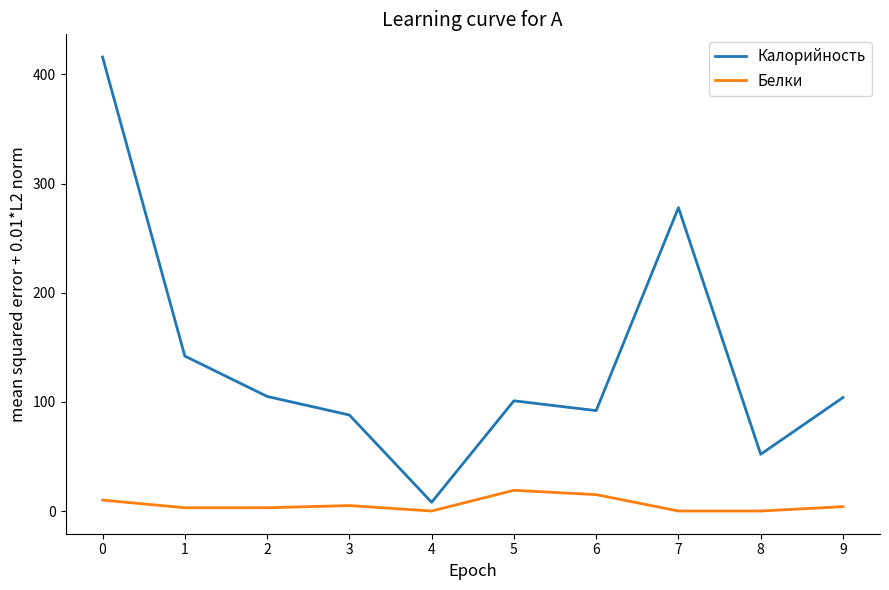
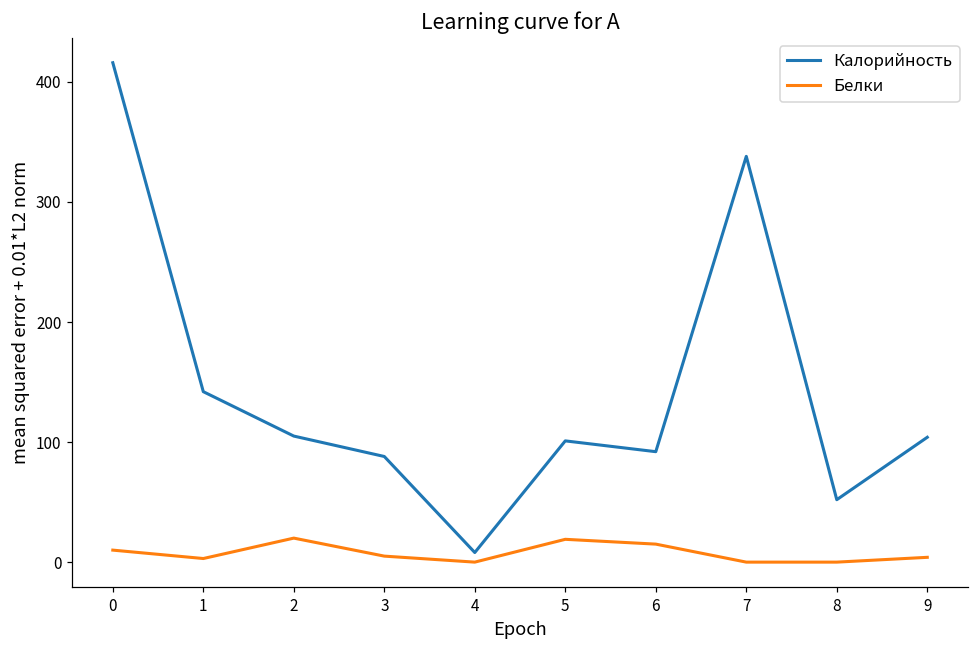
  {
    "Калорийность": {
      "0": 416,
      "1": 142,
      "2": 105,
      "3": 88,
      "4": 8,
      "5": 101,
      "6": 92,
-     "7": 278,
+     "7": 338,
      "8": 52,
      "9": 104
    },
    "Белки": {
      "0": 10,
      "1": 3,
-     "2": 3,
+     "2": 20,
      "3": 5,
      "4": 0,
      "5": 19,
      "6": 15,
      "7": 0,
      "8": 0,
      "9": 4
    }
  }
